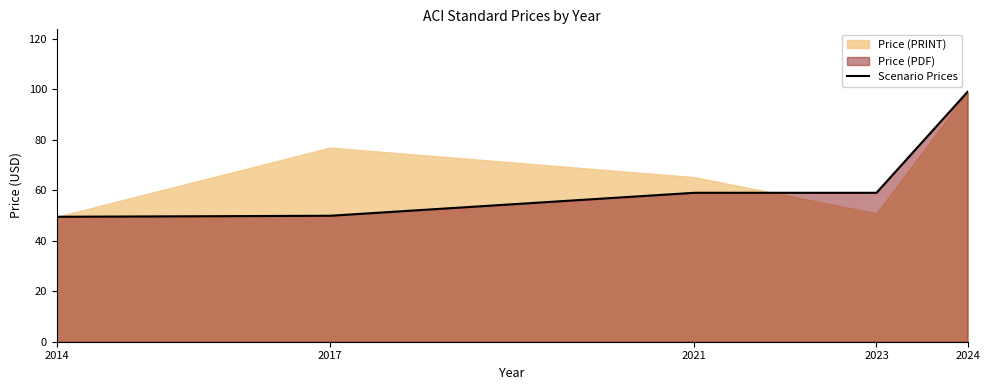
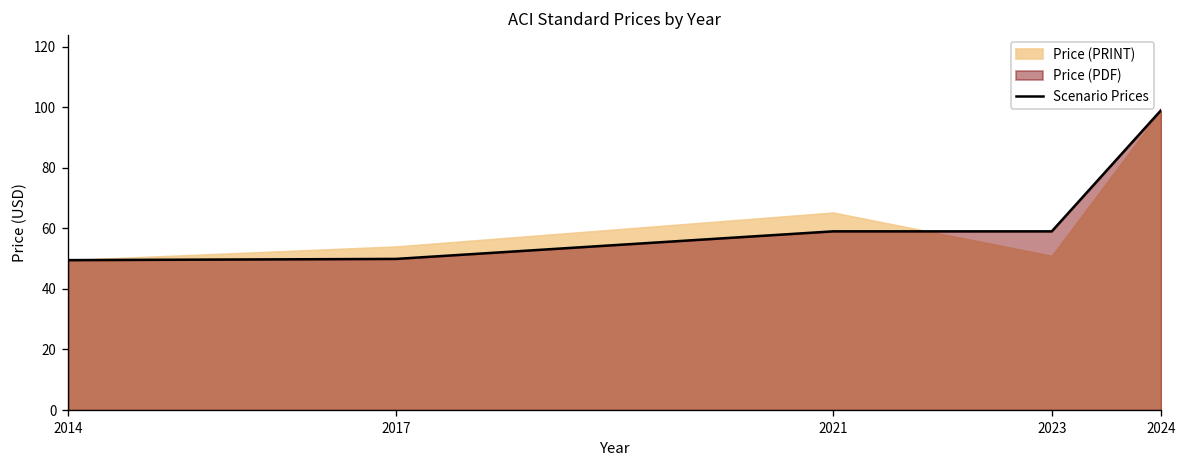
  {
    "Price (PRINT)": {
-     "2017": 77,
+     "2017": 54,
      "2021": 65,
      "2023": 51
    },
    "Price (PDF)": {
      "2017": 50,
      "2021": 59,
      "2023": 59
    }
  }
